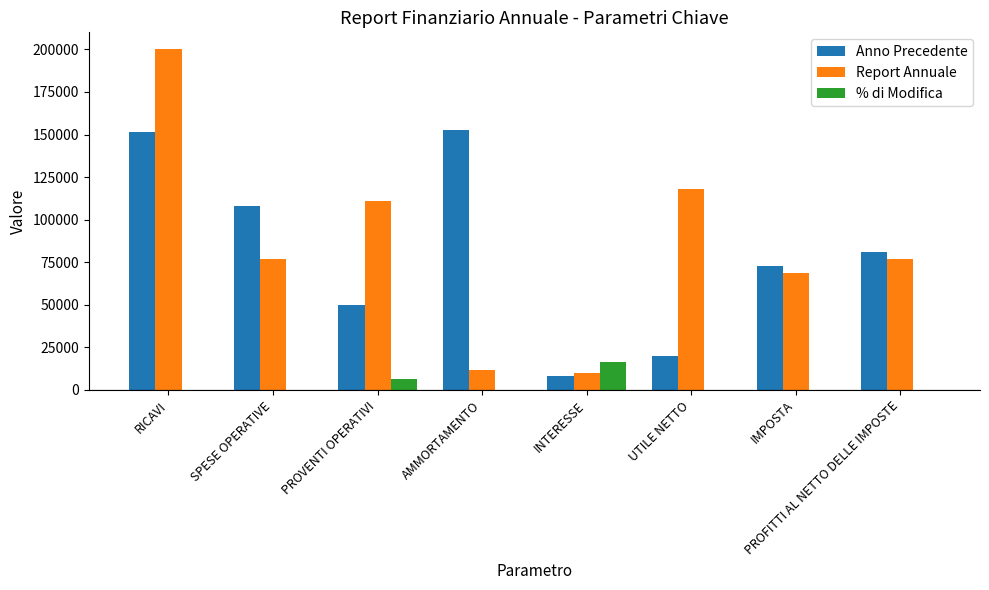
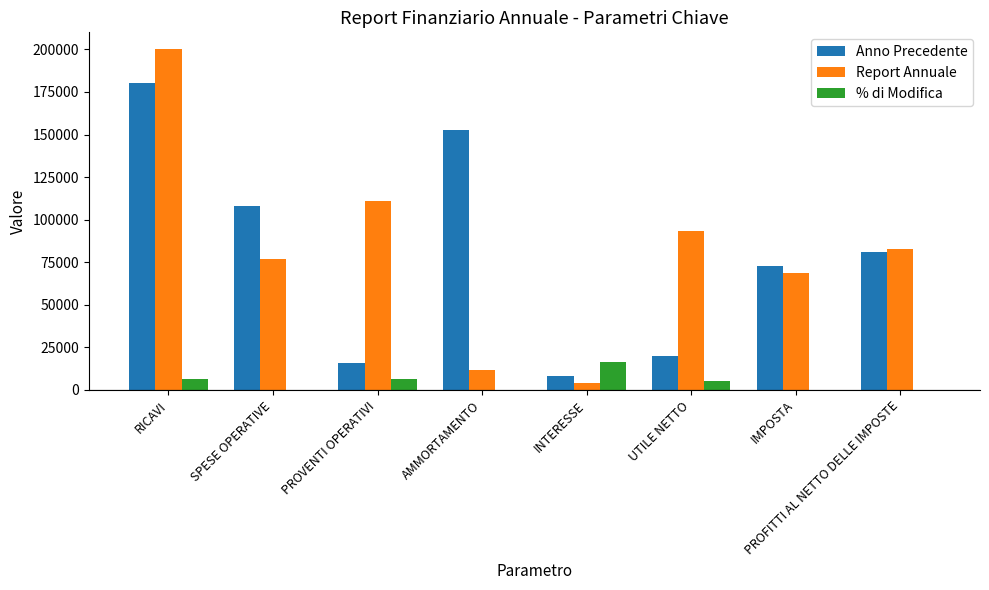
  {
    "Anno Precedente": {
-     "RICAVI": 151000,
+     "RICAVI": 180000,
      "SPESE OPERATIVE": 108000,
-     "PROVENTI OPERATIVI": 50000,
+     "PROVENTI OPERATIVI": 16000,
      "AMMORTAMENTO": 153000,
      "INTERESSE": 8000,
      "UTILE NETTO": 20000,
      "IMPOSTA": 73000,
      "PROFITTI AL NETTO DELLE IMPOSTE": 81000
    },
    "Report Annuale": {
      "RICAVI": 200000,
      "SPESE OPERATIVE": 77000,
      "PROVENTI OPERATIVI": 111000,
      "AMMORTAMENTO": 11000,
-     "INTERESSE": 10000,
-     "UTILE NETTO": 118000,
+     "INTERESSE": 4000,
+     "UTILE NETTO": 93000,
      "IMPOSTA": 69000,
-     "PROFITTI AL NETTO DELLE IMPOSTE": 77000
+     "PROFITTI AL NETTO DELLE IMPOSTE": 83000
    },
    "% di Modifica": {
-     "RICAVI": 0,
+     "RICAVI": 7000,
      "PROVENTI OPERATIVI": 6000,
      "INTERESSE": 16000,
-     "UTILE NETTO": 0
+     "UTILE NETTO": 5000
    }
  }
